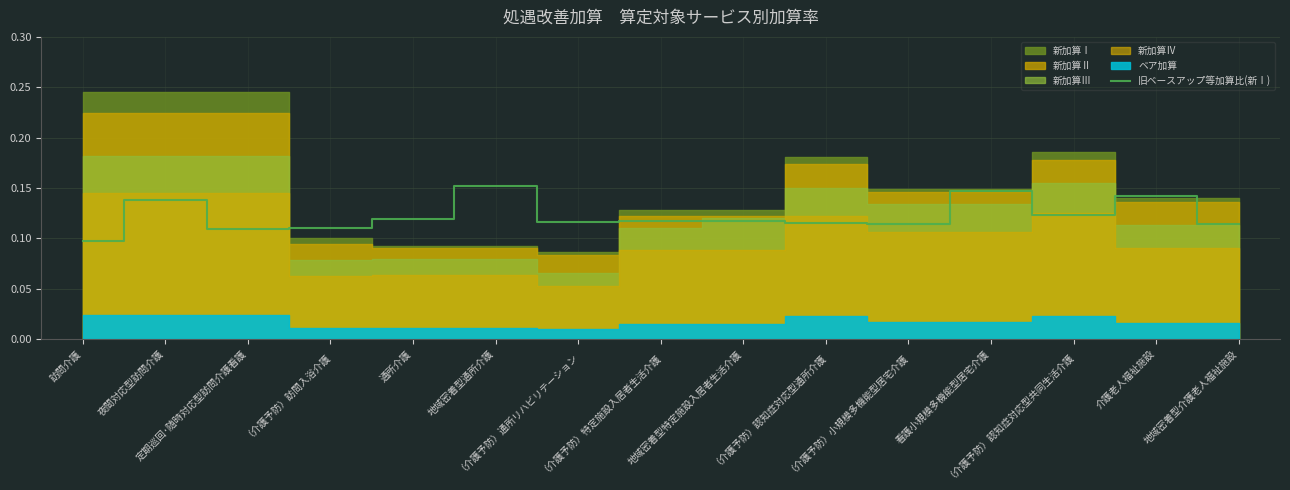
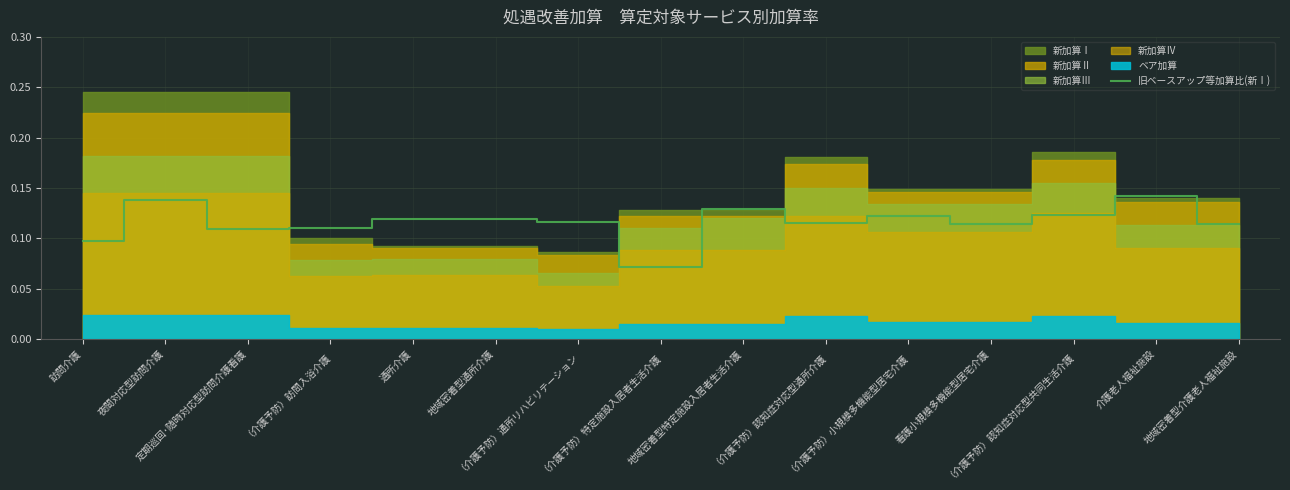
  {
    "旧ベースアップ等加算比(新Ⅰ)": {
      "訪問介護": 0.097,
      "夜間対応型訪問介護": 0.138,
      "定期巡回･随時対応型訪問介護看護": 0.109,
      "（介護予防）訪問入浴介護": 0.110,
      "通所介護": 0.119,
-     "地域密着型通所介護": 0.152,
+     "地域密着型通所介護": 0.119,
      "（介護予防）通所リハビリテーション": 0.116,
-     "（介護予防）特定施設入居者生活介護": 0.117,
-     "地域密着型特定施設入居者生活介護": 0.117,
+     "（介護予防）特定施設入居者生活介護": 0.072,
+     "地域密着型特定施設入居者生活介護": 0.129,
      "（介護予防）認知症対応型通所介護": 0.115,
-     "（介護予防）小規模多機能型居宅介護": 0.114,
-     "看護小規模多機能型居宅介護": 0.147,
+     "（介護予防）小規模多機能型居宅介護": 0.122,
+     "看護小規模多機能型居宅介護": 0.114,
      "（介護予防）認知症対応型共同生活介護": 0.123,
      "介護老人福祉施設": 0.142
    }
  }
